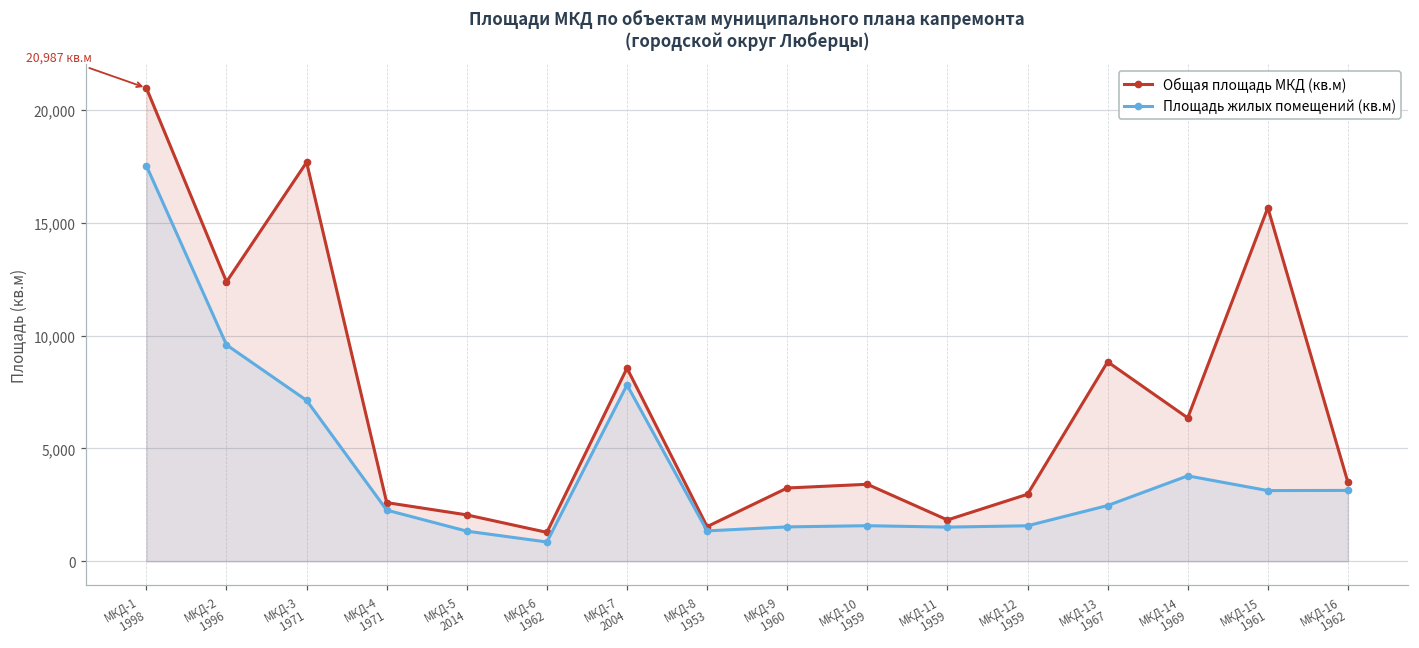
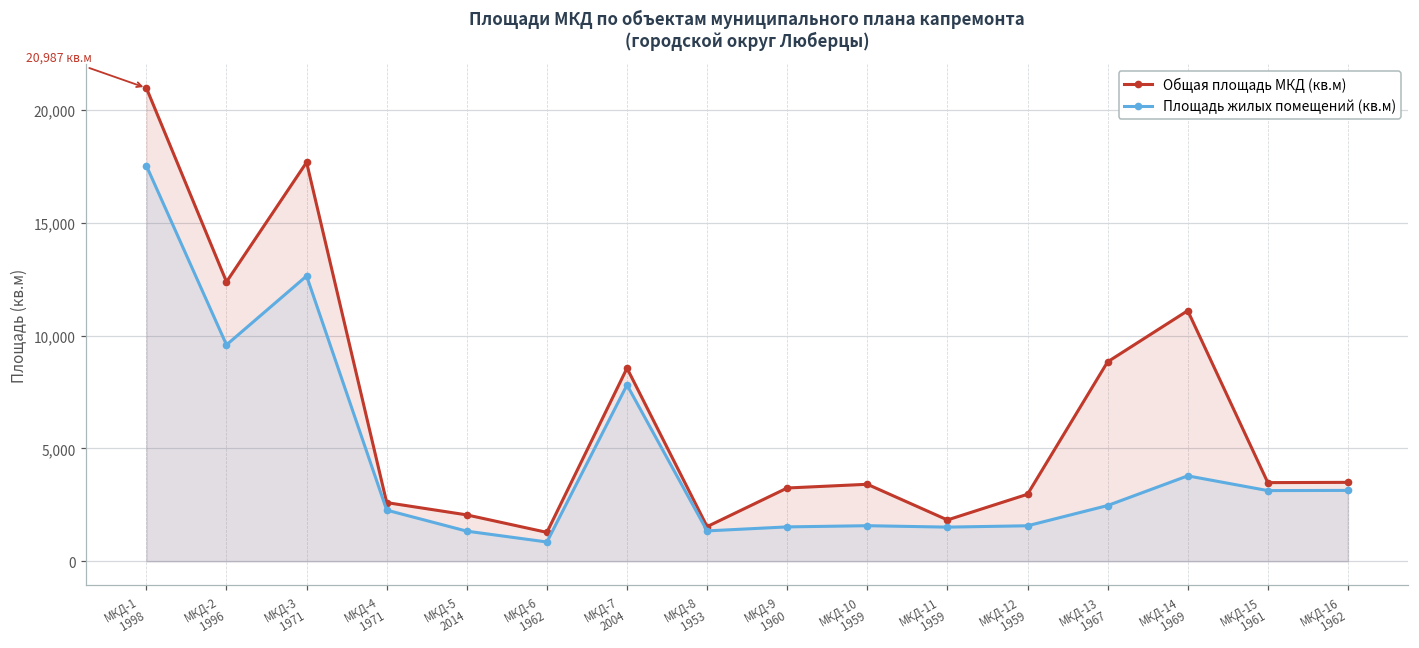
  {
    "Общая площадь МКД (кв.м)": {
      "МКД-2 1996": "12,400",
      "МКД-3 1971": "17,700",
      "МКД-4 1971": "2,600",
      "МКД-5 2014": "2,100",
      "МКД-6 1962": "1,300",
      "МКД-7 2004": "8,600",
      "МКД-8 1953": "1,500",
      "МКД-9 1960": "3,200",
      "МКД-10 1959": "3,400",
      "МКД-11 1959": "1,800",
      "МКД-12 1959": "3,000",
      "МКД-13 1967": "8,800",
-     "МКД-14 1969": "6,400",
-     "МКД-15 1961": "15,700",
+     "МКД-14 1969": "11,100",
+     "МКД-15 1961": "3,500",
      "МКД-16 1962": "3,500"
    },
    "Площадь жилых помещений (кв.м)": {
      "МКД-1 1998": "17,500",
      "МКД-2 1996": "9,600",
-     "МКД-3 1971": "7,100",
+     "МКД-3 1971": "12,700",
      "МКД-4 1971": "2,300",
      "МКД-5 2014": "1,300",
      "МКД-6 1962": "900",
      "МКД-7 2004": "7,800",
      "МКД-8 1953": "1,300",
      "МКД-9 1960": "1,500",
      "МКД-10 1959": "1,600",
      "МКД-11 1959": "1,500",
      "МКД-12 1959": "1,600",
      "МКД-13 1967": "2,500",
      "МКД-14 1969": "3,800",
      "МКД-15 1961": "3,100",
      "МКД-16 1962": "3,100"
    }
  }
